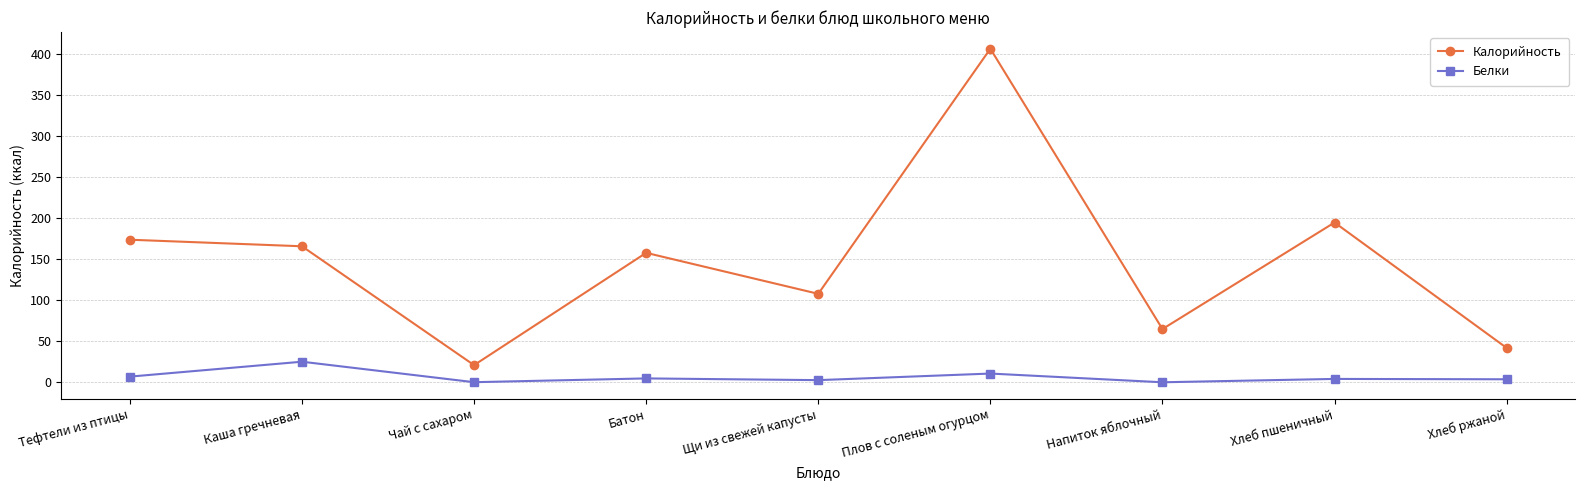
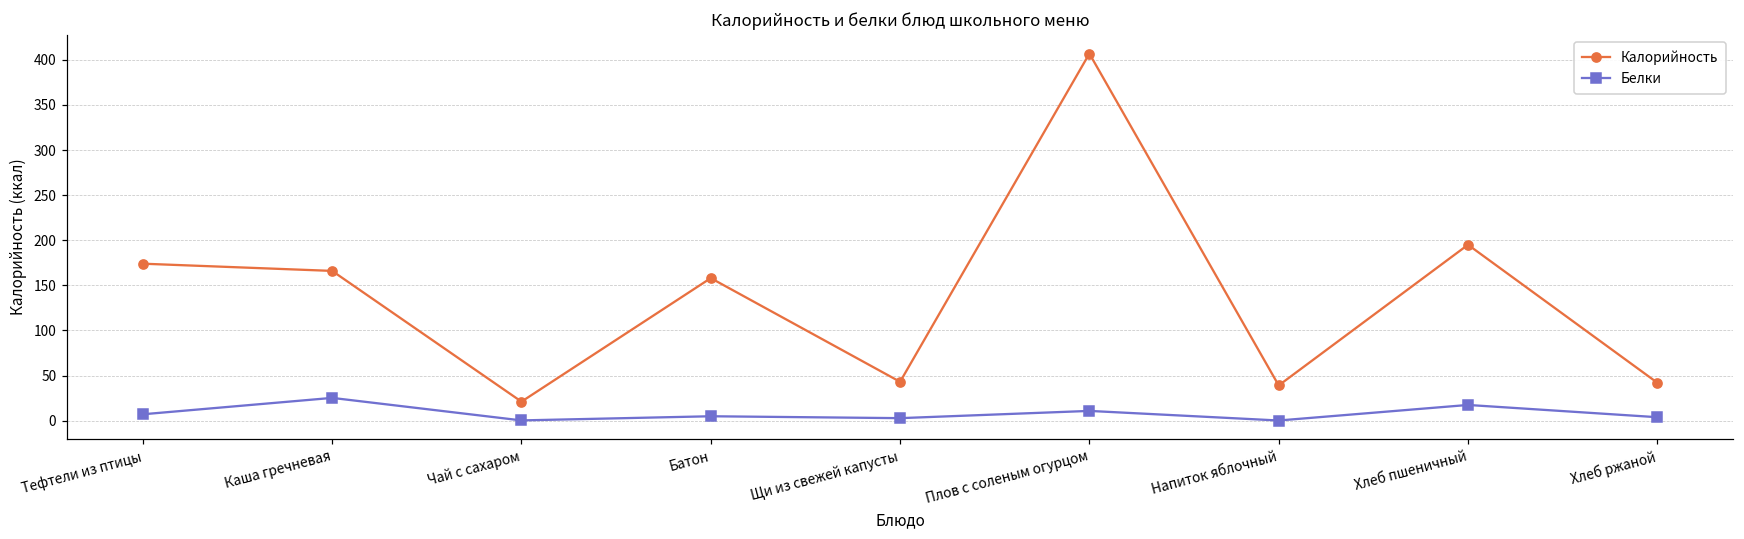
  {
    "Калорийность": {
      "Тефтели из птицы": 170,
      "Каша гречневая": 170,
      "Чай с сахаром": 20,
      "Батон": 160,
-     "Щи из свежей капусты": 110,
+     "Щи из свежей капусты": 40,
      "Плов с соленым огурцом": 410,
-     "Напиток яблочный": 70,
+     "Напиток яблочный": 40,
      "Хлеб пшеничный": 200,
      "Хлеб ржаной": 40
    },
    "Белки": {
      "Тефтели из птицы": 10,
      "Каша гречневая": 30,
      "Чай с сахаром": 0,
      "Батон": 0,
      "Щи из свежей капусты": 0,
      "Плов с соленым огурцом": 10,
      "Напиток яблочный": 0,
-     "Хлеб пшеничный": 0,
+     "Хлеб пшеничный": 20,
      "Хлеб ржаной": 0
    }
  }
